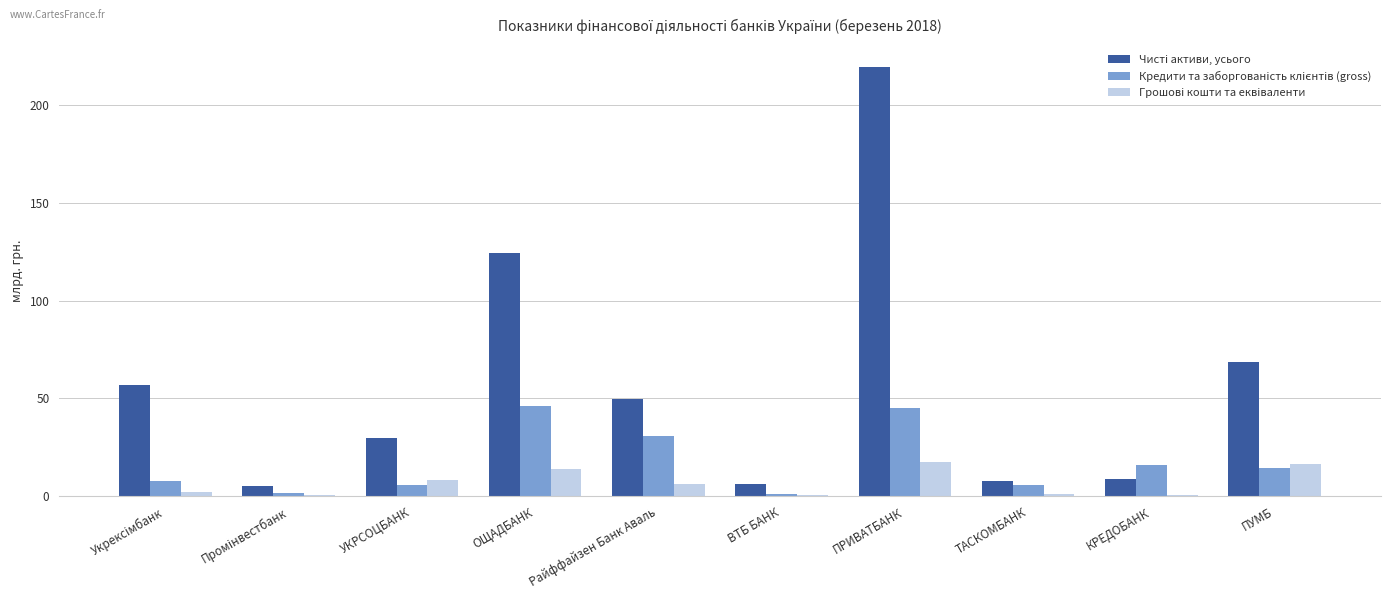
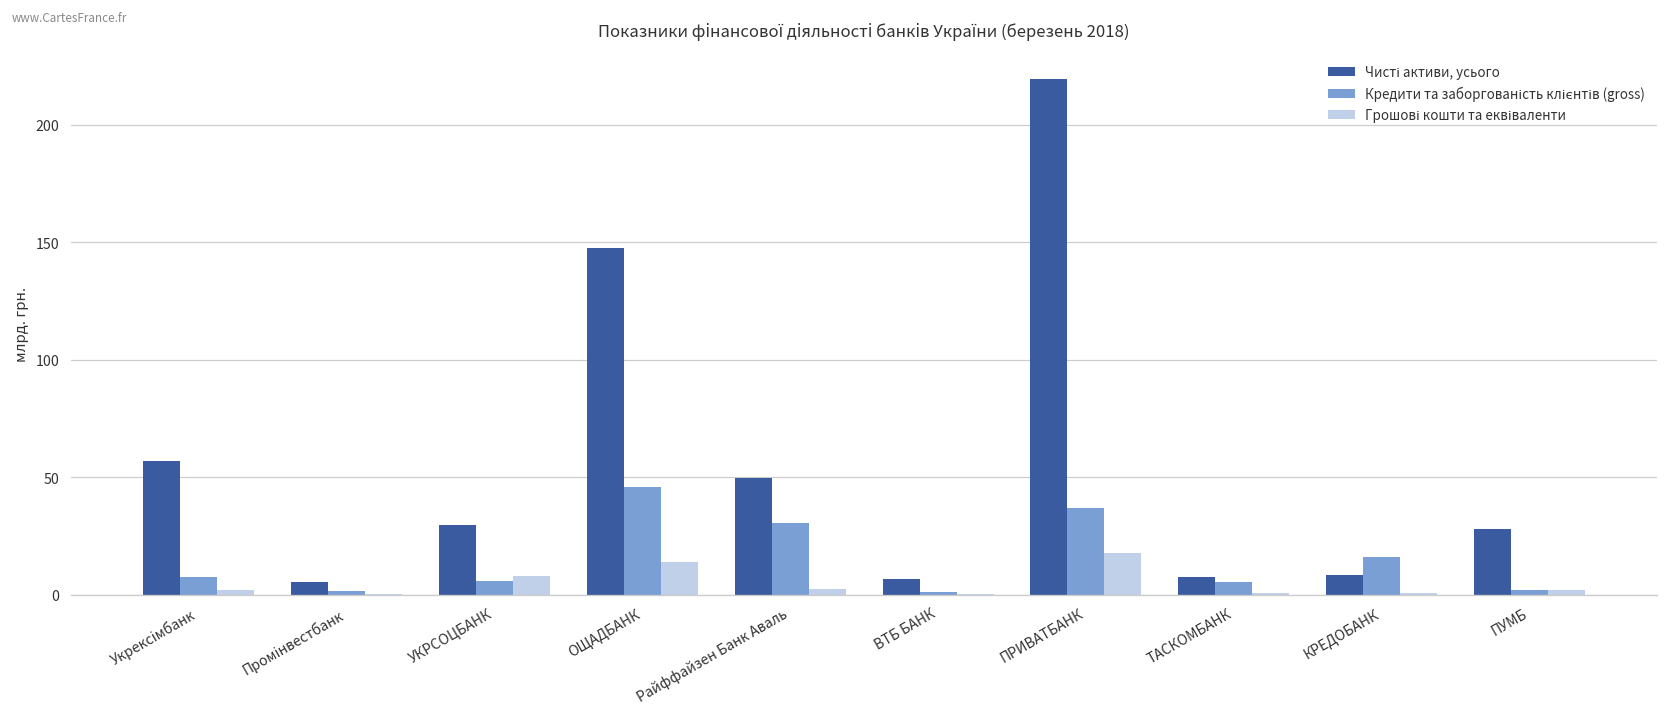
  {
    "Чисті активи, усього": {
      "Укрексімбанк": 57,
      "Промінвестбанк": 6,
      "УКРСОЦБАНК": 30,
-     "ОЩАДБАНК": 124,
+     "ОЩАДБАНК": 147,
      "Райффайзен Банк Аваль": 50,
      "ВТБ БАНК": 7,
      "ПРИВАТБАНК": 219,
      "ТАСКОМБАНК": 8,
      "КРЕДОБАНК": 9,
-     "ПУМБ": 68
+     "ПУМБ": 28
    },
    "Кредити та заборгованість клієнтів (gross)": {
      "Укрексімбанк": 8,
      "Промінвестбанк": 2,
      "УКРСОЦБАНК": 6,
      "ОЩАДБАНК": 46,
      "Райффайзен Банк Аваль": 31,
      "ВТБ БАНК": 1,
-     "ПРИВАТБАНК": 45,
+     "ПРИВАТБАНК": 37,
      "ТАСКОМБАНК": 6,
      "КРЕДОБАНК": 16,
-     "ПУМБ": 15
+     "ПУМБ": 2
    },
    "Грошові кошти та еквіваленти": {
      "Укрексімбанк": 2,
      "УКРСОЦБАНК": 8,
      "ОЩАДБАНК": 14,
-     "Райффайзен Банк Аваль": 6,
+     "Райффайзен Банк Аваль": 2,
      "ПРИВАТБАНК": 18,
-     "ПУМБ": 16
+     "ПУМБ": 2
    }
  }
